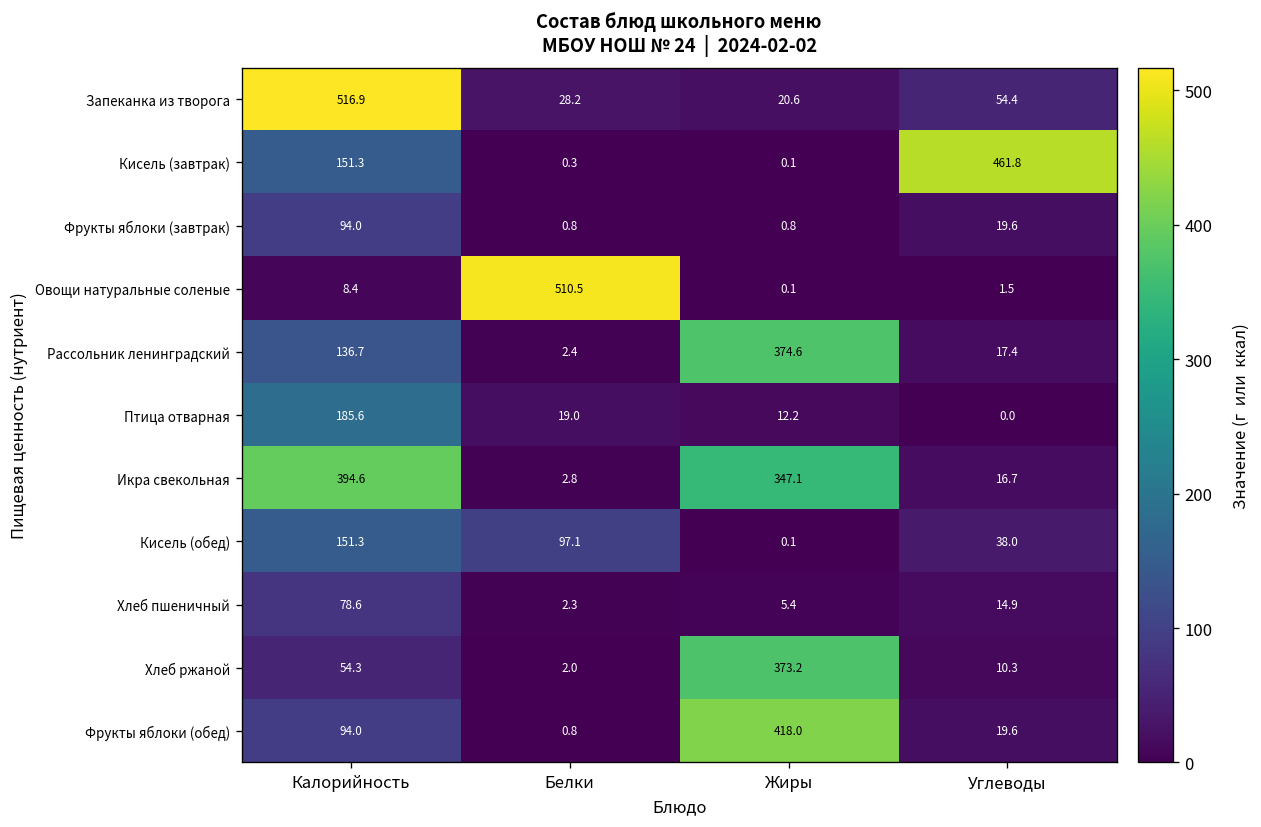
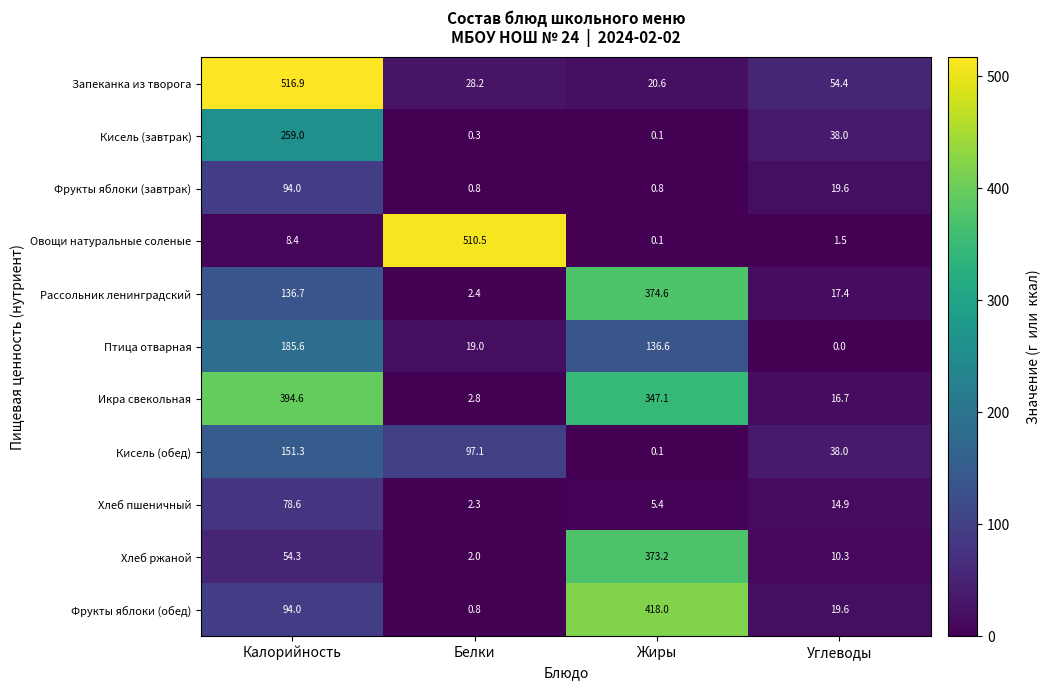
  {
    "Запеканка из творога": {
      "Калорийность": 516.9,
      "Белки": 28.2,
      "Жиры": 20.6,
      "Углеводы": 54.4
    },
    "Кисель (завтрак)": {
-     "Калорийность": 151.3,
+     "Калорийность": 259.0,
      "Белки": 0.3,
      "Жиры": 0.1,
-     "Углеводы": 461.8
+     "Углеводы": 38.0
    },
    "Фрукты яблоки (завтрак)": {
      "Калорийность": 94.0,
      "Белки": 0.8,
      "Жиры": 0.8,
      "Углеводы": 19.6
    },
    "Овощи натуральные соленые": {
      "Калорийность": 8.4,
      "Белки": 510.5,
      "Жиры": 0.1,
      "Углеводы": 1.5
    },
    "Рассольник ленинградский": {
      "Калорийность": 136.7,
      "Белки": 2.4,
      "Жиры": 374.6,
      "Углеводы": 17.4
    },
    "Птица отварная": {
      "Калорийность": 185.6,
      "Белки": 19.0,
-     "Жиры": 12.2,
+     "Жиры": 136.6,
      "Углеводы": 0.0
    },
    "Икра свекольная": {
      "Калорийность": 394.6,
      "Белки": 2.8,
      "Жиры": 347.1,
      "Углеводы": 16.7
    },
    "Кисель (обед)": {
      "Калорийность": 151.3,
      "Белки": 97.1,
      "Жиры": 0.1,
      "Углеводы": 38.0
    },
    "Хлеб пшеничный": {
      "Калорийность": 78.6,
      "Белки": 2.3,
      "Жиры": 5.4,
      "Углеводы": 14.9
    },
    "Хлеб ржаной": {
      "Калорийность": 54.3,
      "Белки": 2.0,
      "Жиры": 373.2,
      "Углеводы": 10.3
    },
    "Фрукты яблоки (обед)": {
      "Калорийность": 94.0,
      "Белки": 0.8,
      "Жиры": 418.0,
      "Углеводы": 19.6
    }
  }
